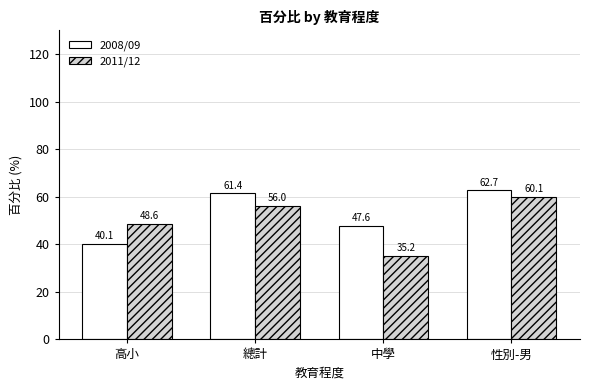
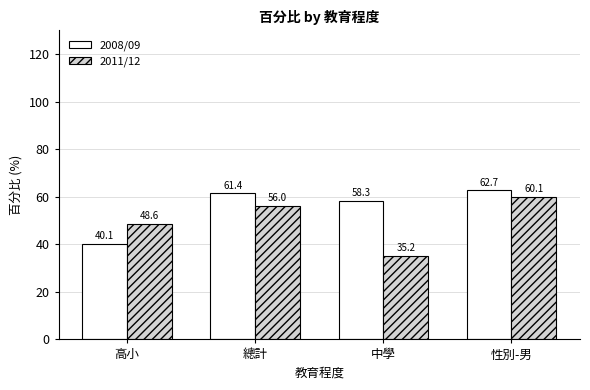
  {
    "2008/09": {
      "高小": 40.1,
      "總計": 61.4,
-     "中學": 47.6,
+     "中學": 58.3,
      "性別-男": 62.7
    },
    "2011/12": {
      "高小": 48.6,
      "總計": 56.0,
      "中學": 35.2,
      "性別-男": 60.1
    }
  }
